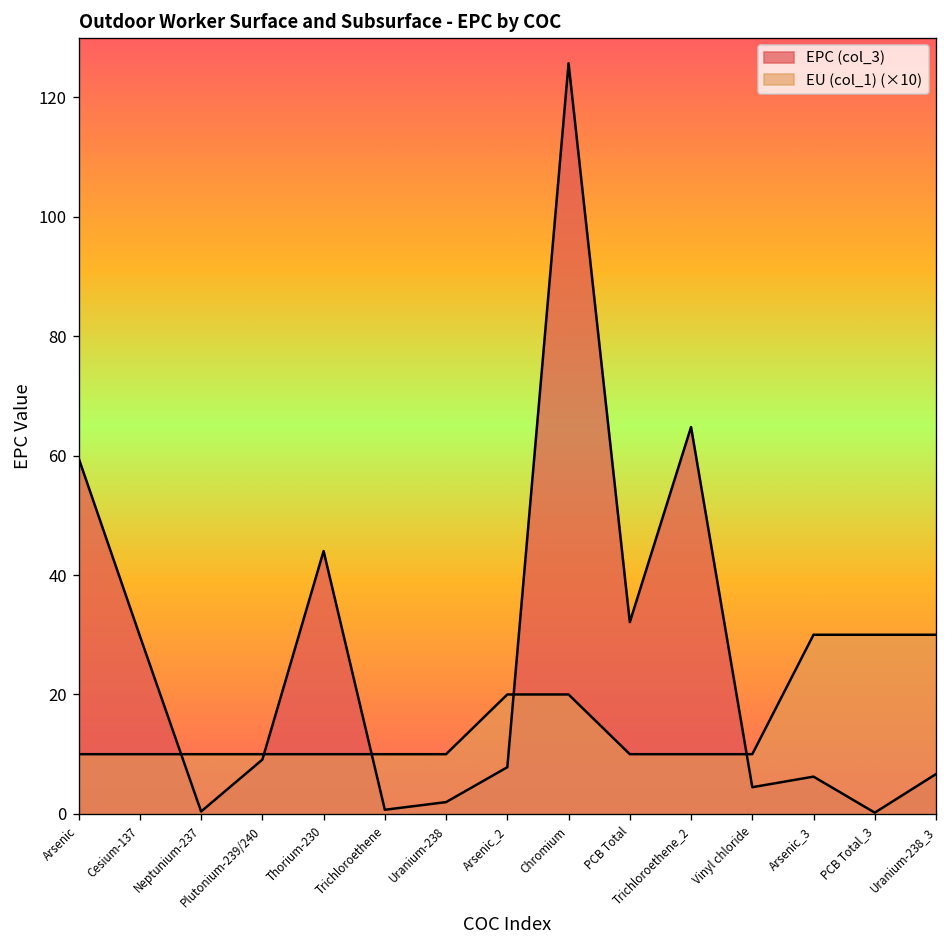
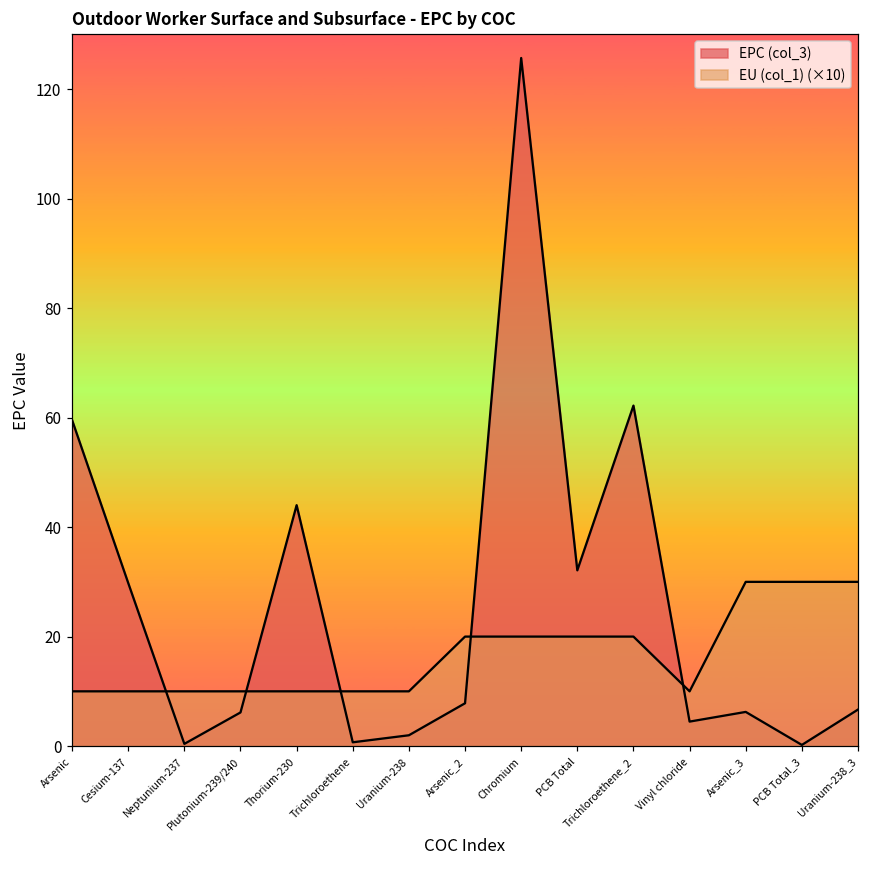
  {
    "EPC (col_3)": {
      "Arsenic": 60,
      "Cesium-137": 30,
      "Neptunium-237": 0,
-     "Plutonium-239/240": 9,
+     "Plutonium-239/240": 6,
      "Thorium-230": 44,
      "Trichloroethene": 1,
      "Uranium-238": 2,
      "Arsenic_2": 8,
      "Chromium": 126,
      "PCB Total": 32,
-     "Trichloroethene_2": 65,
+     "Trichloroethene_2": 62,
      "Vinyl chloride": 4,
      "Arsenic_3": 6,
      "PCB Total_3": 0,
      "Uranium-238_3": 7
    },
    "EU (col_1) (×10)": {
      "Arsenic": 10,
      "Cesium-137": 10,
      "Neptunium-237": 10,
      "Plutonium-239/240": 10,
      "Thorium-230": 10,
      "Trichloroethene": 10,
      "Uranium-238": 10,
      "Arsenic_2": 20,
      "Chromium": 20,
-     "PCB Total": 10,
-     "Trichloroethene_2": 10,
+     "PCB Total": 20,
+     "Trichloroethene_2": 20,
      "Vinyl chloride": 10,
      "Arsenic_3": 30,
      "PCB Total_3": 30,
      "Uranium-238_3": 30
    }
  }
